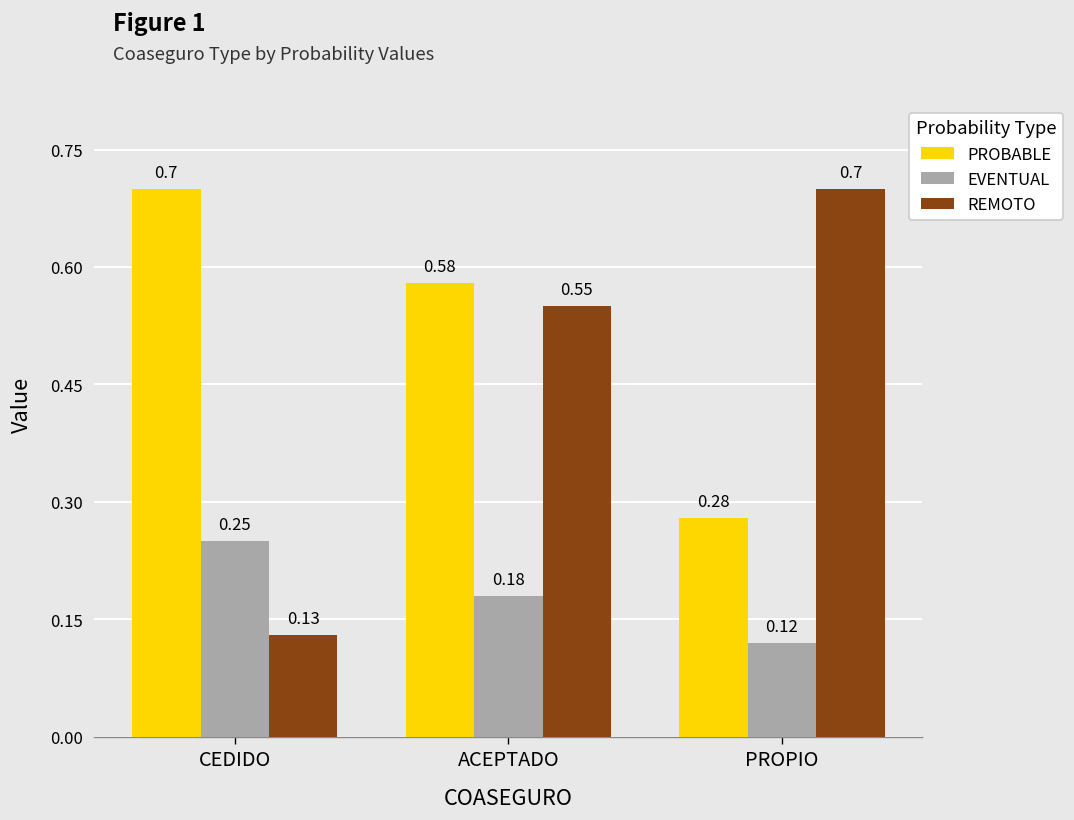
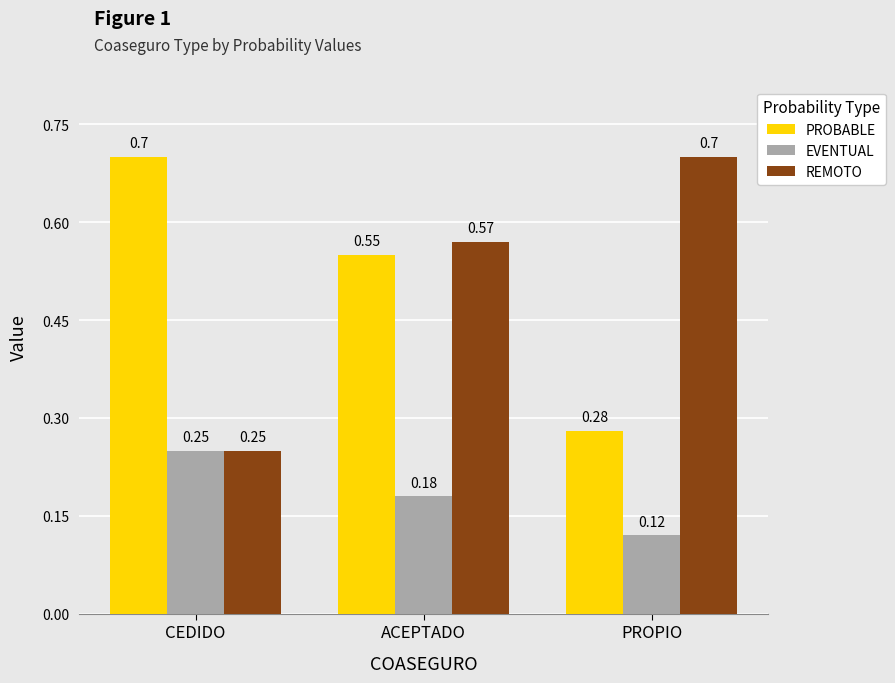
  {
    "PROBABLE": {
      "CEDIDO": 0.7,
-     "ACEPTADO": 0.58,
+     "ACEPTADO": 0.55,
      "PROPIO": 0.28
    },
    "EVENTUAL": {
      "CEDIDO": 0.25,
      "ACEPTADO": 0.18,
      "PROPIO": 0.12
    },
    "REMOTO": {
-     "CEDIDO": 0.13,
-     "ACEPTADO": 0.55,
+     "CEDIDO": 0.25,
+     "ACEPTADO": 0.57,
      "PROPIO": 0.7
    }
  }
